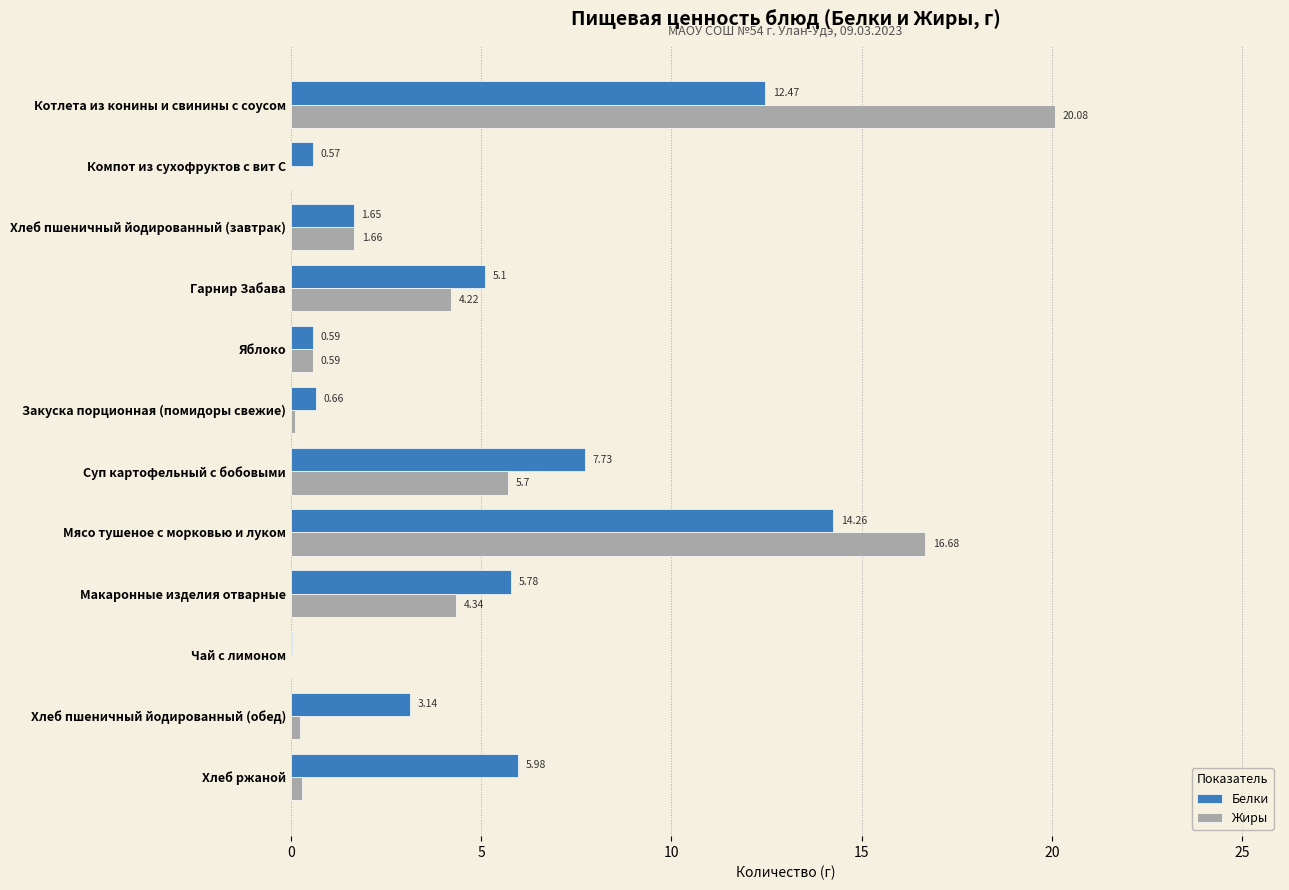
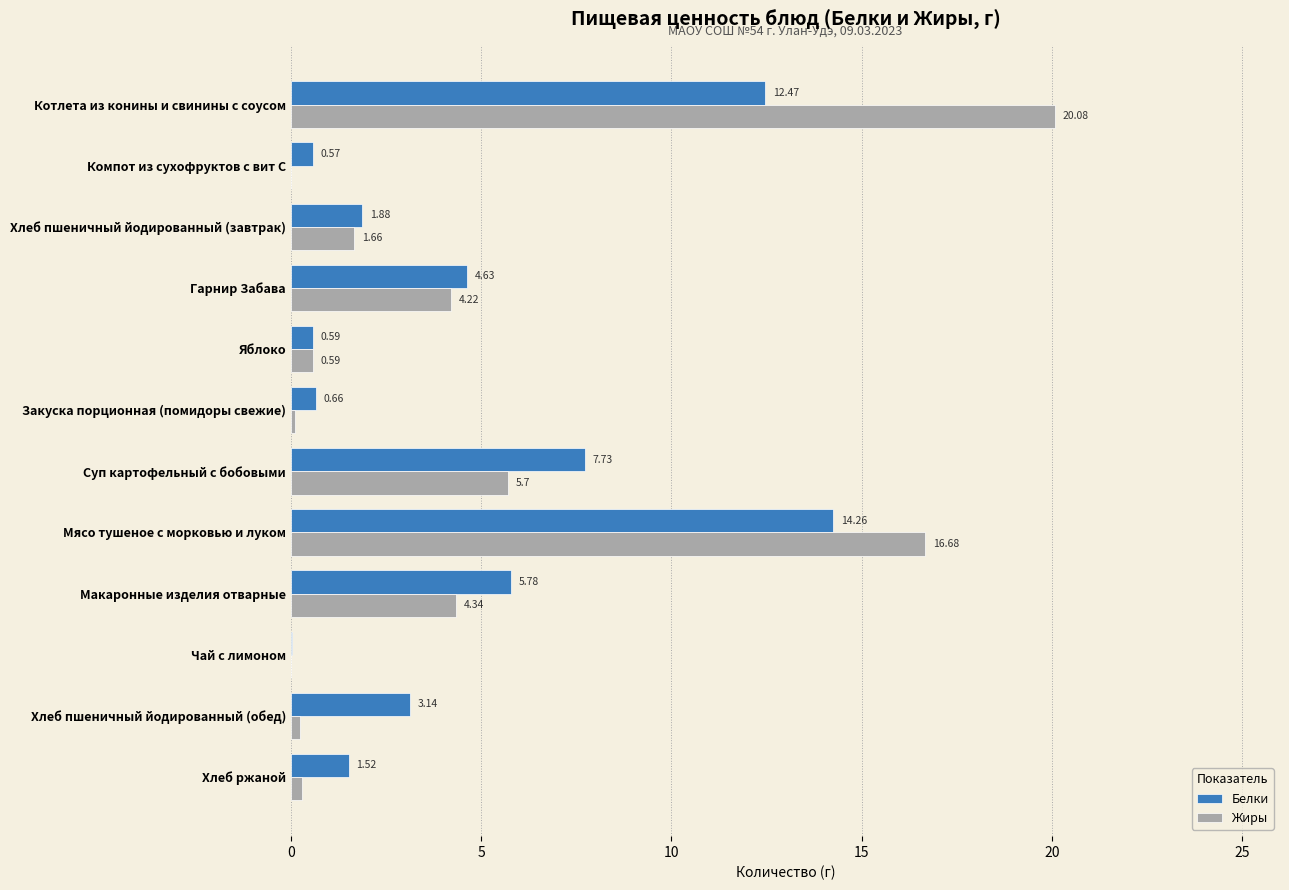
  {
    "Белки": {
      "Котлета из конины и свинины с соусом": 12.47,
      "Компот из сухофруктов с вит С": 0.57,
-     "Хлеб пшеничный йодированный (завтрак)": 1.65,
-     "Гарнир Забава": 5.1,
+     "Хлеб пшеничный йодированный (завтрак)": 1.88,
+     "Гарнир Забава": 4.63,
      "Яблоко": 0.59,
      "Закуска порционная (помидоры свежие)": 0.66,
      "Суп картофельный с бобовыми": 7.73,
      "Мясо тушеное с морковью и луком": 14.26,
      "Макаронные изделия отварные": 5.78,
      "Хлеб пшеничный йодированный (обед)": 3.14,
-     "Хлеб ржаной": 5.98
+     "Хлеб ржаной": 1.52
    },
    "Жиры": {
      "Котлета из конины и свинины с соусом": 20.08,
      "Хлеб пшеничный йодированный (завтрак)": 1.66,
      "Гарнир Забава": 4.22,
      "Яблоко": 0.59,
      "Суп картофельный с бобовыми": 5.7,
      "Мясо тушеное с морковью и луком": 16.68,
      "Макаронные изделия отварные": 4.34
    }
  }
